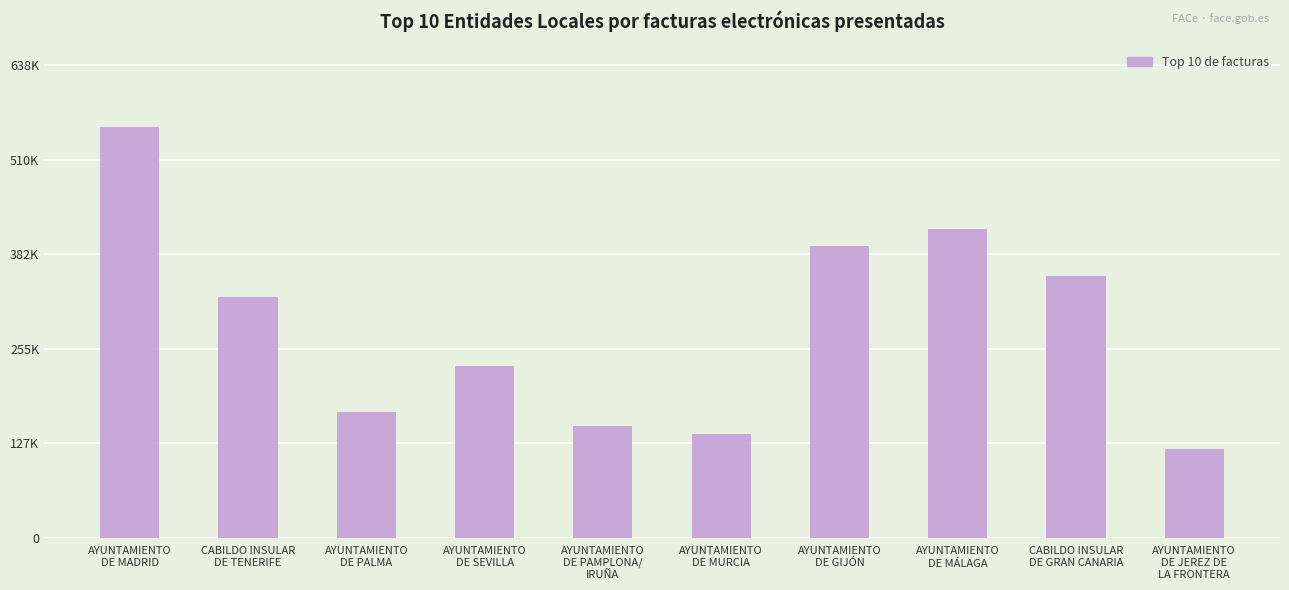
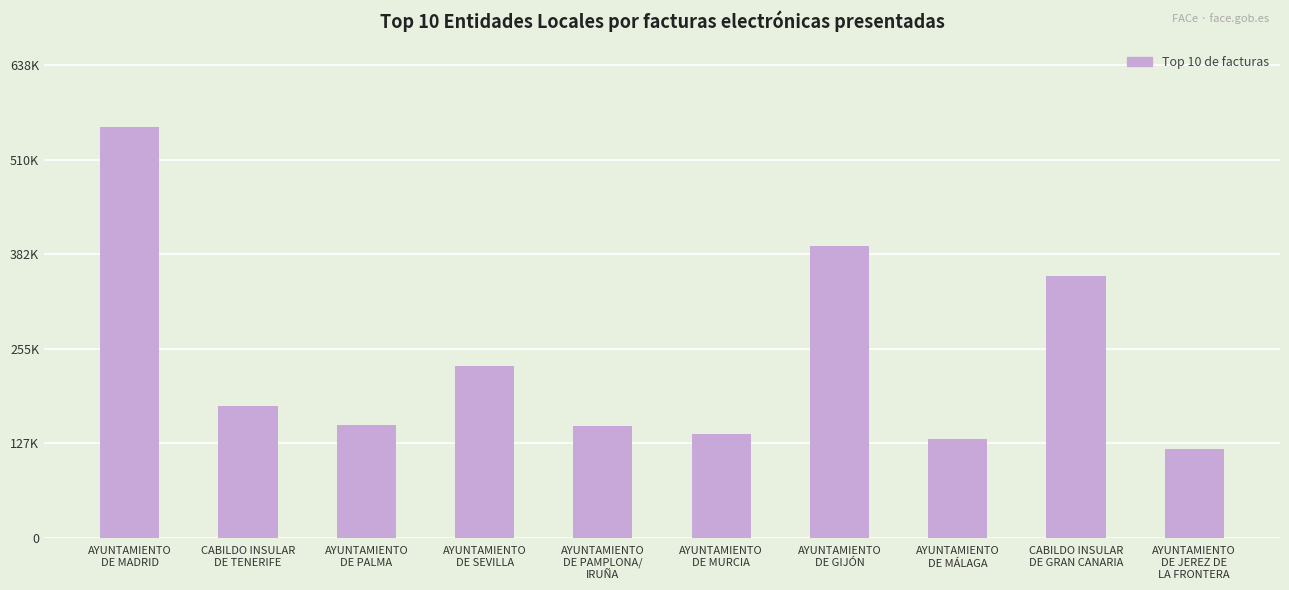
  {
    "AYUNTAMIENTO DE MADRID": 550000,
-   "CABILDO INSULAR DE TENERIFE": 320000,
-   "AYUNTAMIENTO DE PALMA": 170000,
+   "CABILDO INSULAR DE TENERIFE": 180000,
+   "AYUNTAMIENTO DE PALMA": 150000,
    "AYUNTAMIENTO DE SEVILLA": 230000,
    "AYUNTAMIENTO DE PAMPLONA/ IRUÑA": 150000,
    "AYUNTAMIENTO DE MURCIA": 140000,
    "AYUNTAMIENTO DE GIJÓN": 390000,
-   "AYUNTAMIENTO DE MÁLAGA": 420000,
+   "AYUNTAMIENTO DE MÁLAGA": 130000,
    "CABILDO INSULAR DE GRAN CANARIA": 350000,
    "AYUNTAMIENTO DE JEREZ DE LA FRONTERA": 120000
  }
